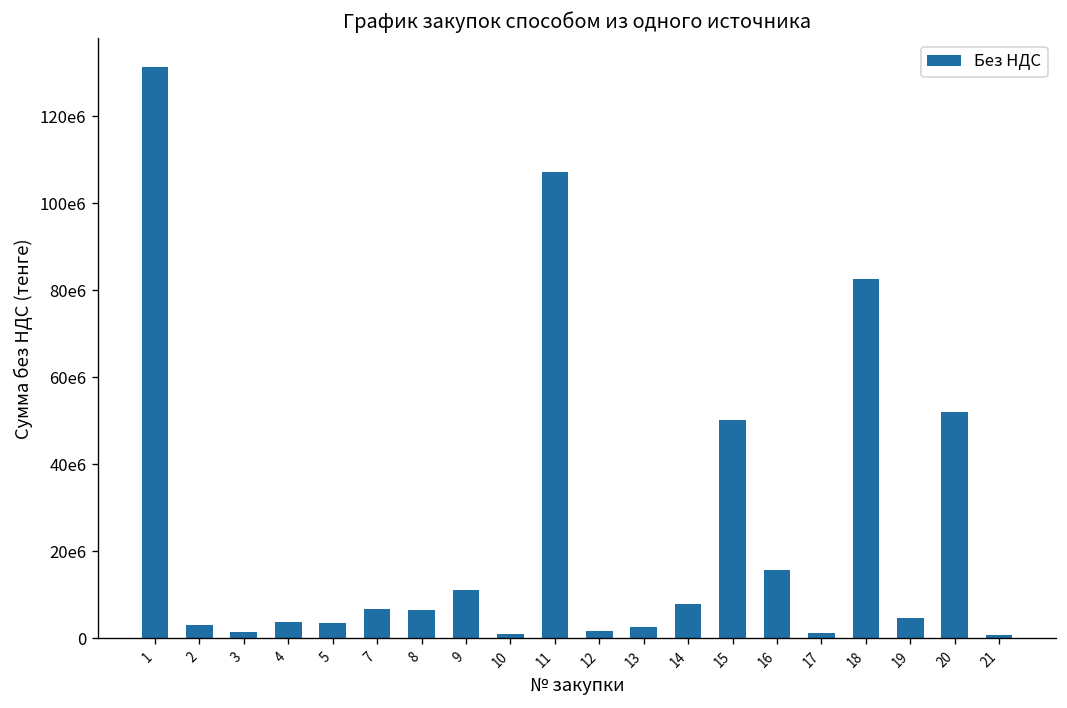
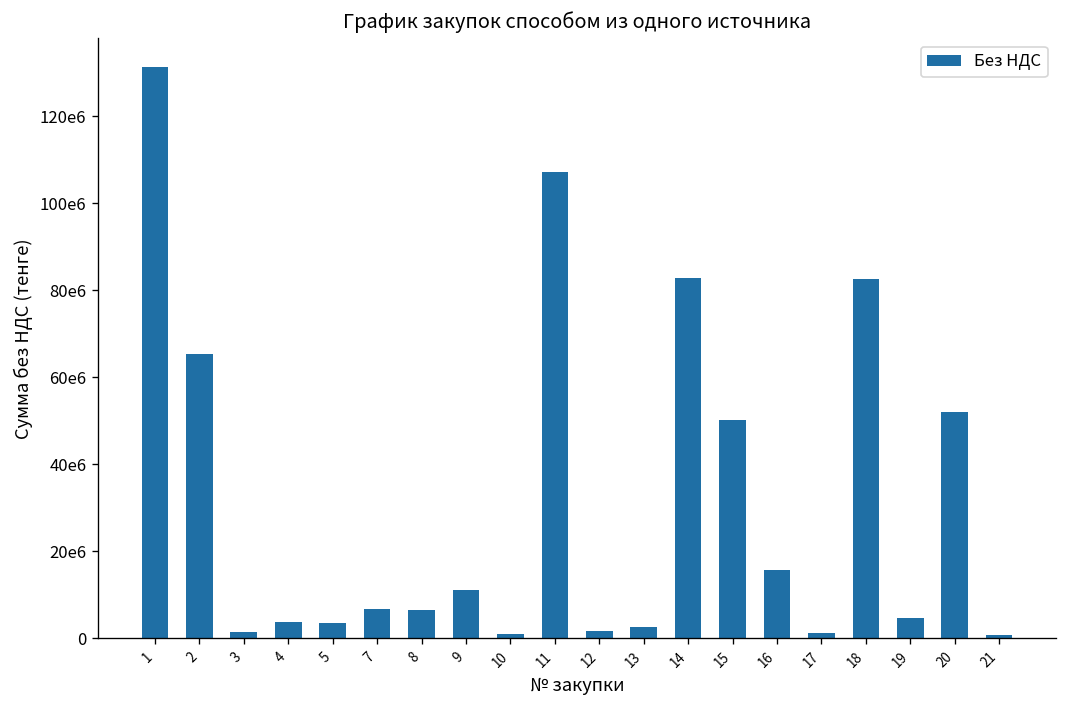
  {
    "1": 131000000,
-   "2": 3000000,
+   "2": 65000000,
    "3": 1000000,
    "4": 4000000,
    "5": 3000000,
    "7": 7000000,
    "8": 7000000,
    "9": 11000000,
    "10": 1000000,
    "11": 107000000,
    "12": 2000000,
    "13": 3000000,
-   "14": 8000000,
+   "14": 83000000,
    "15": 50000000,
    "16": 16000000,
    "17": 1000000,
    "18": 83000000,
    "19": 5000000,
    "20": 52000000
  }
